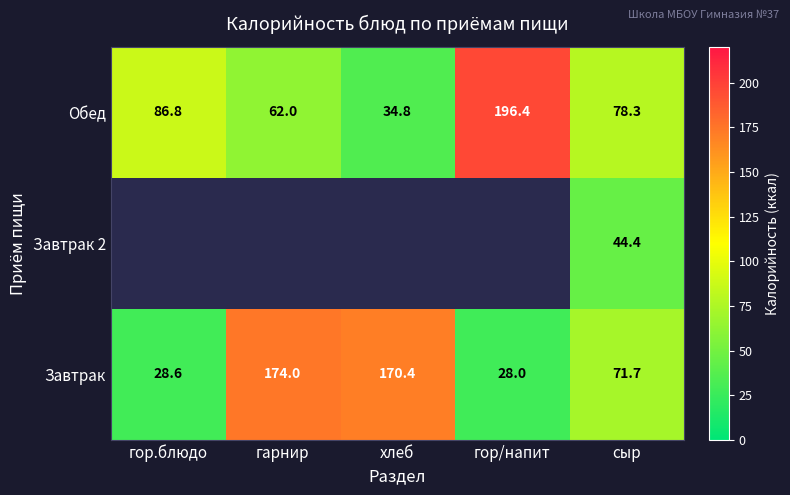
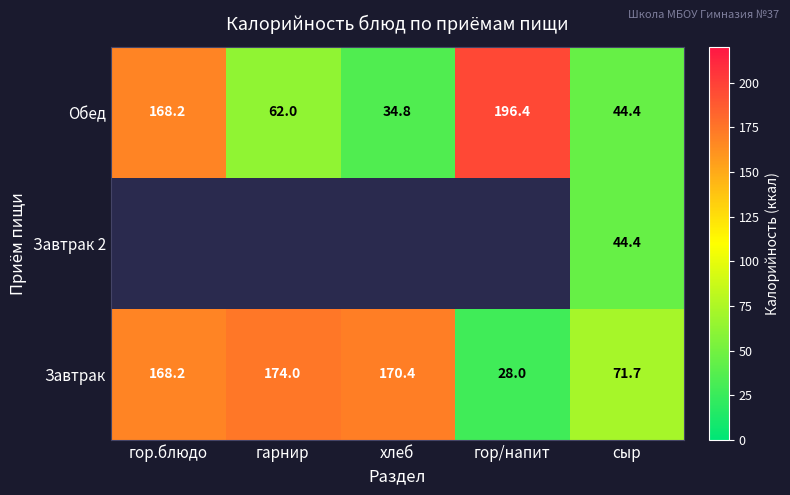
  {
    "Обед": {
-     "гор.блюдо": 86.8,
+     "гор.блюдо": 168.2,
      "гарнир": 62.0,
      "хлеб": 34.8,
      "гор/напит": 196.4,
-     "сыр": 78.3
+     "сыр": 44.4
    },
    "Завтрак 2": {
      "сыр": 44.4
    },
    "Завтрак": {
-     "гор.блюдо": 28.6,
+     "гор.блюдо": 168.2,
      "гарнир": 174.0,
      "хлеб": 170.4,
      "гор/напит": 28.0,
      "сыр": 71.7
    }
  }
